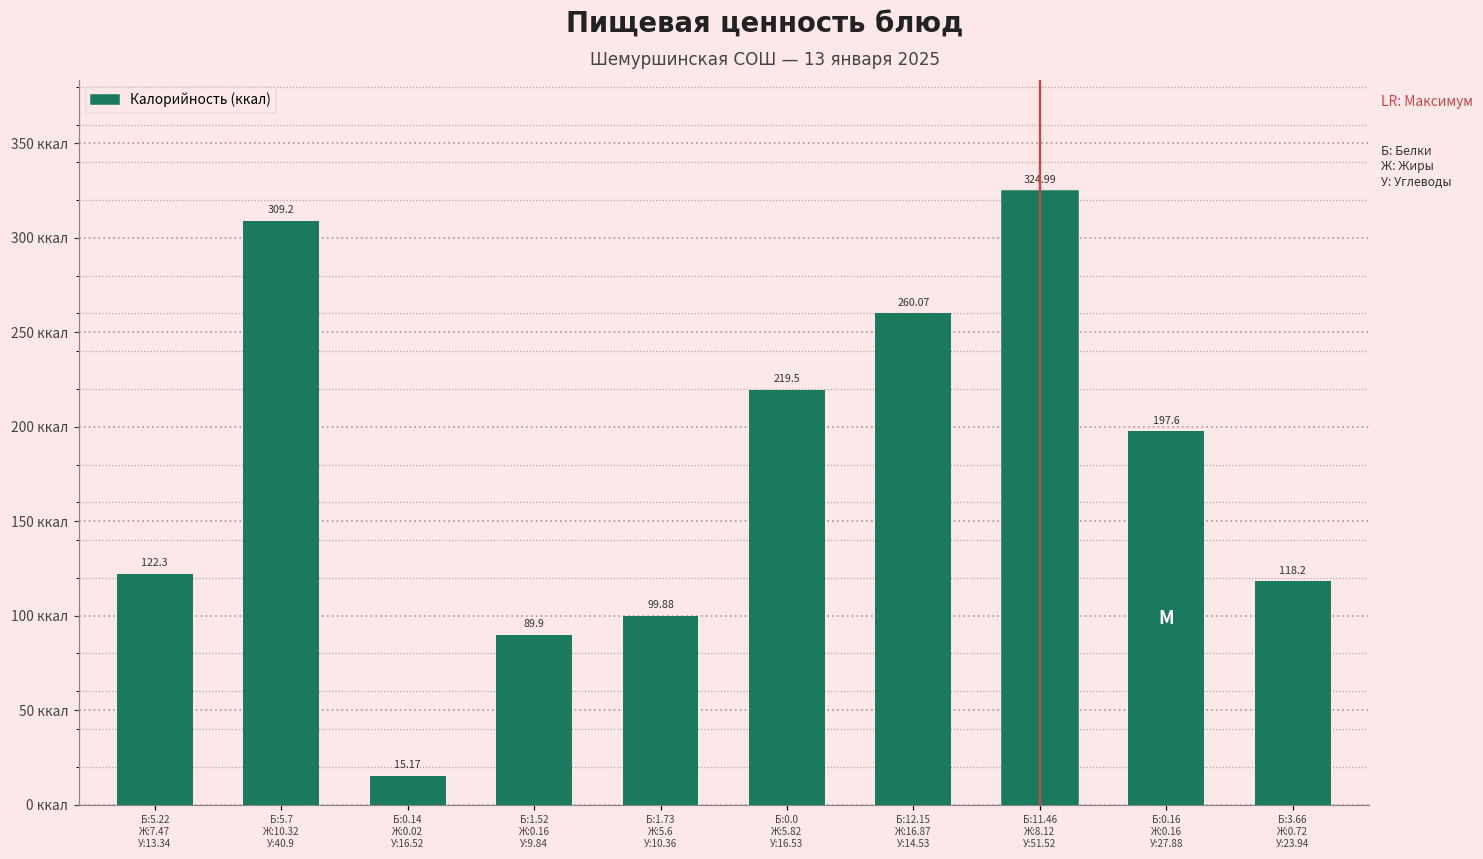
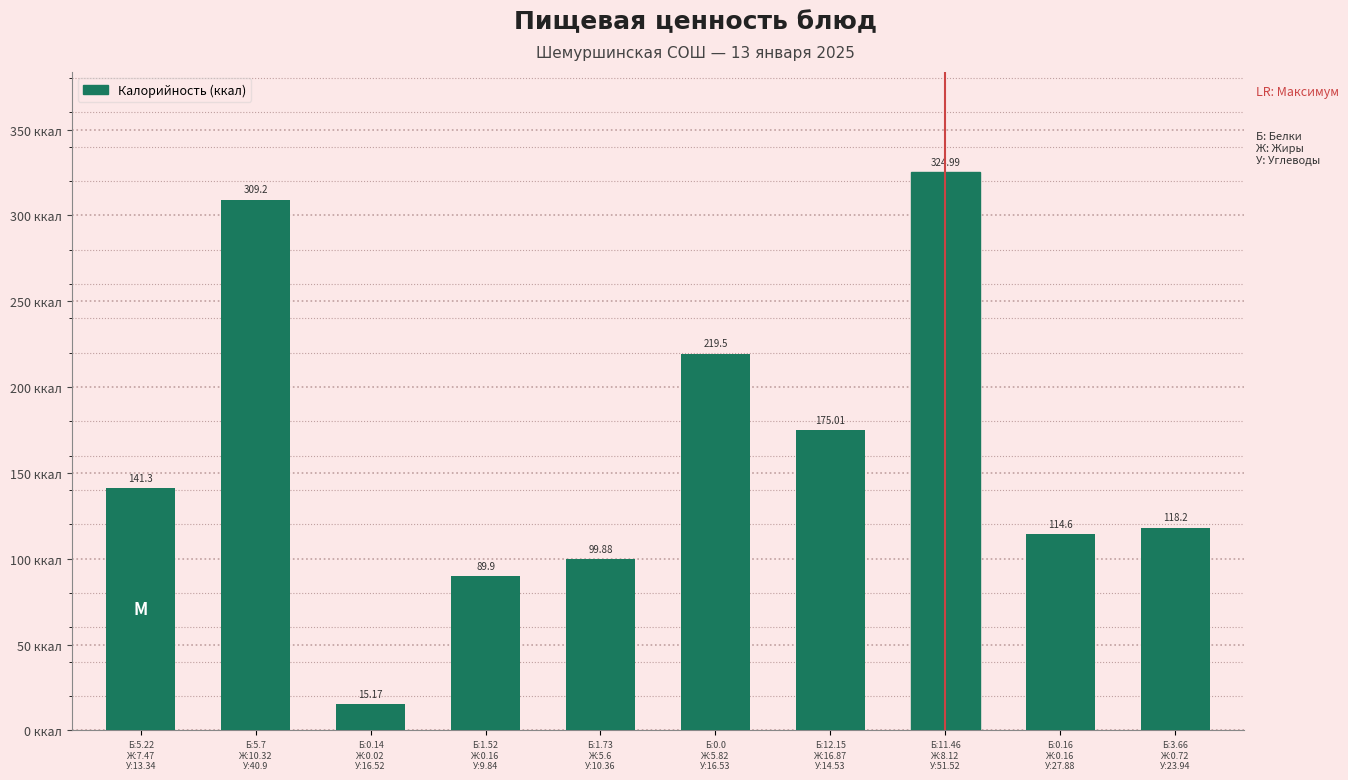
  {
-   "Б:5.22 Ж:7.47 У:13.34": 122.3,
+   "Б:5.22 Ж:7.47 У:13.34": 141.3,
    "Б:5.7 Ж:10.32 У:40.9": 309.2,
    "Б:0.14 Ж:0.02 У:16.52": 15.17,
    "Б:1.52 Ж:0.16 У:9.84": 89.9,
    "Б:1.73 Ж:5.6 У:10.36": 99.88,
    "Б:0.0 Ж:5.82 У:16.53": 219.5,
-   "Б:12.15 Ж:16.87 У:14.53": 260.07,
+   "Б:12.15 Ж:16.87 У:14.53": 175.01,
    "Б:11.46 Ж:8.12 У:51.52": 324.99,
-   "Б:0.16 Ж:0.16 У:27.88": 197.6,
+   "Б:0.16 Ж:0.16 У:27.88": 114.6,
    "Б:3.66 Ж:0.72 У:23.94": 118.2
  }
